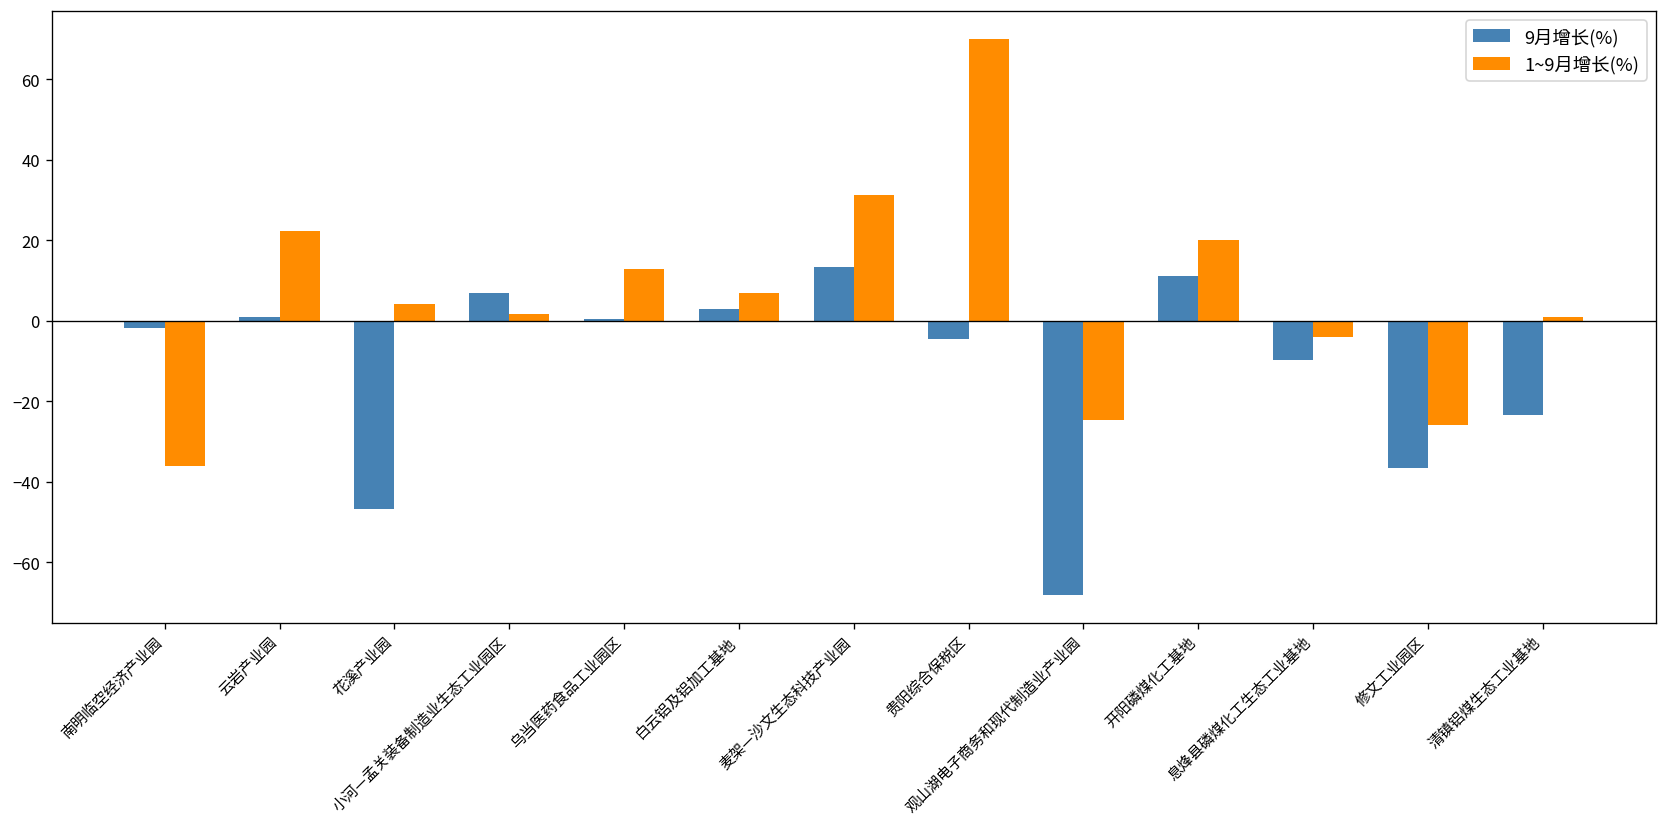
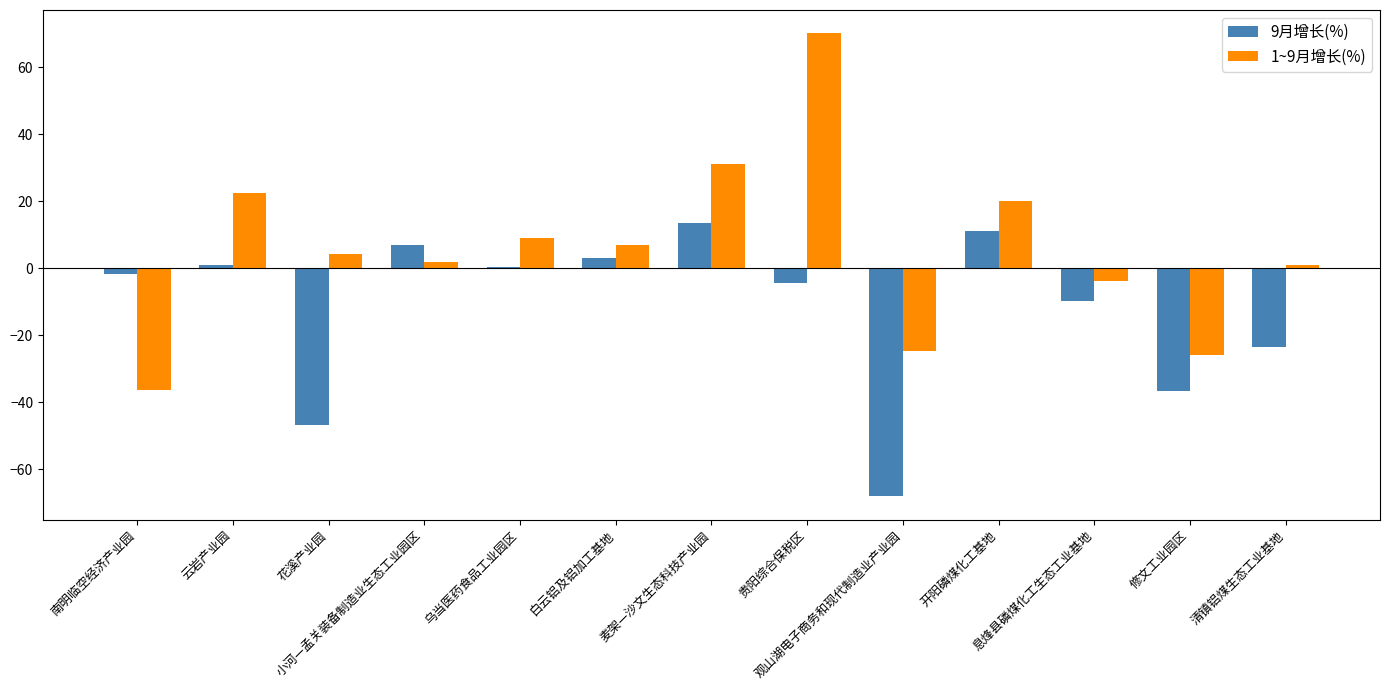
  {
    "9月增长(%)": {
      "南明临空经济产业园": -2,
      "云岩产业园": 1,
      "花溪产业园": -47,
      "小河—孟关装备制造业生态工业园区": 7,
      "白云铝及铝加工基地": 3,
      "麦架—沙文生态科技产业园": 13,
      "贵阳综合保税区": -4,
      "观山湖电子商务和现代制造业产业园": -68,
      "开阳磷煤化工基地": 11,
      "息烽县磷煤化工生态工业基地": -10,
      "修文工业园区": -37,
      "清镇铝煤生态工业基地": -24
    },
    "1~9月增长(%)": {
      "南明临空经济产业园": -36,
      "云岩产业园": 22,
      "花溪产业园": 4,
      "小河—孟关装备制造业生态工业园区": 2,
-     "乌当医药食品工业园区": 13,
+     "乌当医药食品工业园区": 9,
      "白云铝及铝加工基地": 7,
      "麦架—沙文生态科技产业园": 31,
      "贵阳综合保税区": 70,
      "观山湖电子商务和现代制造业产业园": -25,
      "开阳磷煤化工基地": 20,
      "息烽县磷煤化工生态工业基地": -4,
      "修文工业园区": -26,
      "清镇铝煤生态工业基地": 1
    }
  }
